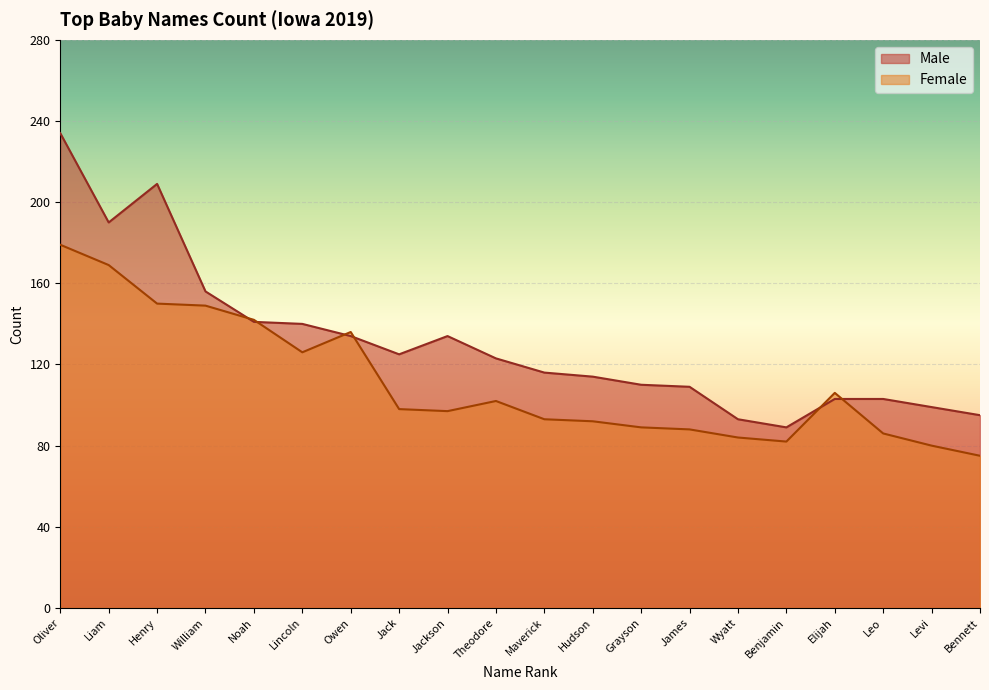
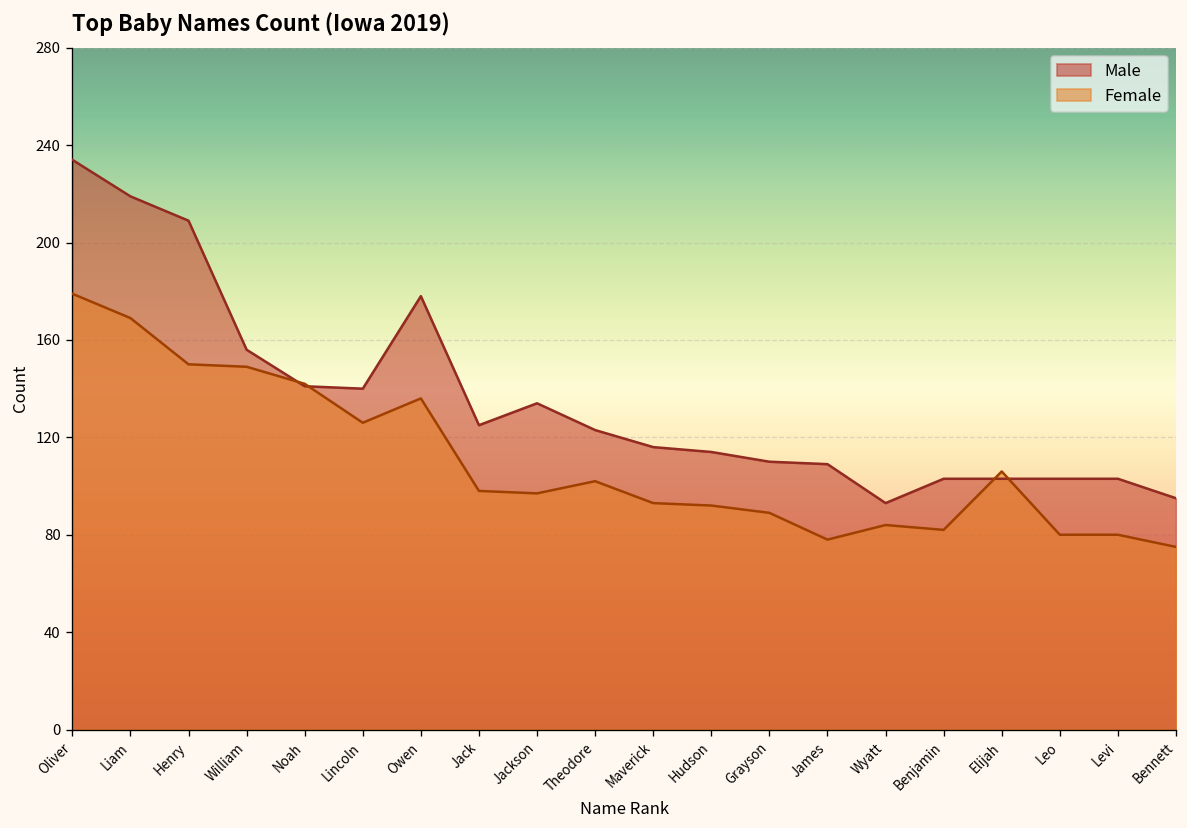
  {
    "Male": {
      "Oliver": 234,
-     "Liam": 190,
+     "Liam": 219,
      "Henry": 209,
      "William": 156,
      "Lincoln": 140,
-     "Owen": 134,
+     "Owen": 178,
      "Jack": 125,
      "Jackson": 134,
      "Theodore": 123,
      "Maverick": 116,
      "Hudson": 114,
      "Grayson": 110,
      "James": 109,
      "Wyatt": 93,
-     "Benjamin": 89,
+     "Benjamin": 103,
      "Elijah": 103,
      "Leo": 103,
-     "Levi": 99,
+     "Levi": 103,
      "Bennett": 95
    },
    "Female": {
      "Oliver": 179,
      "Liam": 169,
      "Henry": 150,
      "William": 149,
      "Lincoln": 126,
      "Owen": 136,
      "Jack": 98,
      "Jackson": 97,
      "Theodore": 102,
      "Maverick": 93,
      "Hudson": 92,
      "Grayson": 89,
-     "James": 88,
+     "James": 78,
      "Wyatt": 84,
      "Benjamin": 82,
      "Elijah": 106,
-     "Leo": 86,
+     "Leo": 80,
      "Levi": 80,
      "Bennett": 75
    }
  }
